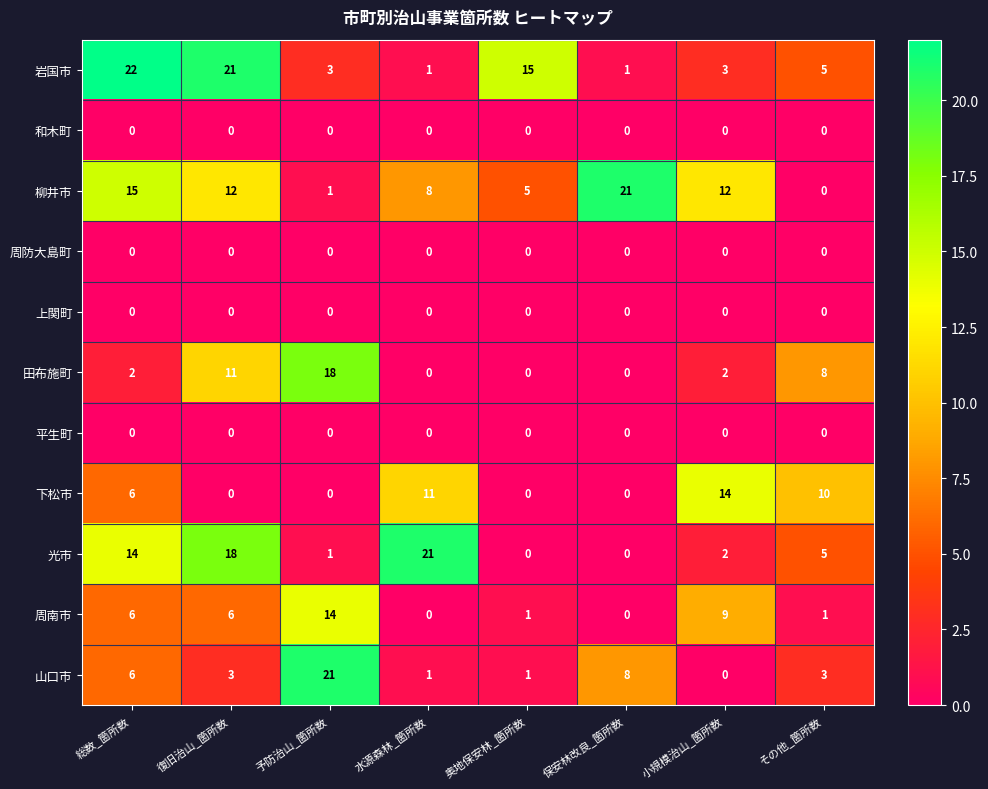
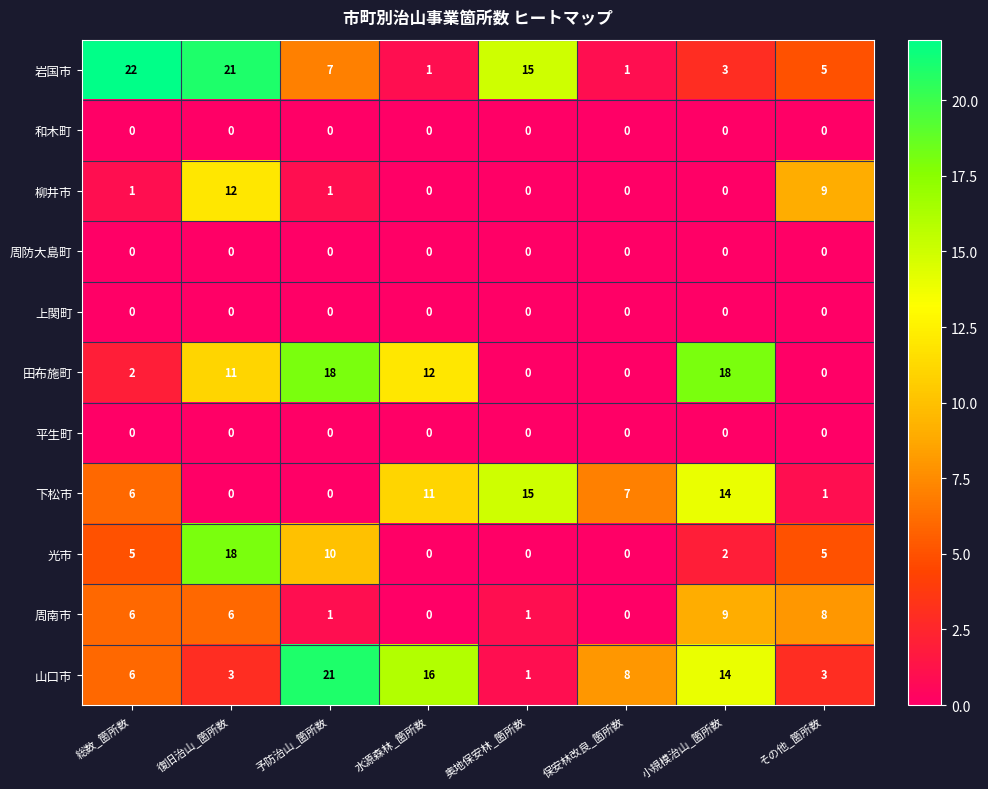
  {
    "岩国市": {
      "総数_箇所数": 22,
      "復旧治山_箇所数": 21,
-     "予防治山_箇所数": 3,
+     "予防治山_箇所数": 7,
      "水源森林_箇所数": 1,
      "奥地保安林_箇所数": 15,
      "保安林改良_箇所数": 1,
      "小規模治山_箇所数": 3,
      "その他_箇所数": 5
    },
    "和木町": {
      "総数_箇所数": 0,
      "復旧治山_箇所数": 0,
      "予防治山_箇所数": 0,
      "水源森林_箇所数": 0,
      "奥地保安林_箇所数": 0,
      "保安林改良_箇所数": 0,
      "小規模治山_箇所数": 0,
      "その他_箇所数": 0
    },
    "柳井市": {
-     "総数_箇所数": 15,
+     "総数_箇所数": 1,
      "復旧治山_箇所数": 12,
      "予防治山_箇所数": 1,
-     "水源森林_箇所数": 8,
-     "奥地保安林_箇所数": 5,
-     "保安林改良_箇所数": 21,
-     "小規模治山_箇所数": 12,
-     "その他_箇所数": 0
+     "水源森林_箇所数": 0,
+     "奥地保安林_箇所数": 0,
+     "保安林改良_箇所数": 0,
+     "小規模治山_箇所数": 0,
+     "その他_箇所数": 9
    },
    "周防大島町": {
      "総数_箇所数": 0,
      "復旧治山_箇所数": 0,
      "予防治山_箇所数": 0,
      "水源森林_箇所数": 0,
      "奥地保安林_箇所数": 0,
      "保安林改良_箇所数": 0,
      "小規模治山_箇所数": 0,
      "その他_箇所数": 0
    },
    "上関町": {
      "総数_箇所数": 0,
      "復旧治山_箇所数": 0,
      "予防治山_箇所数": 0,
      "水源森林_箇所数": 0,
      "奥地保安林_箇所数": 0,
      "保安林改良_箇所数": 0,
      "小規模治山_箇所数": 0,
      "その他_箇所数": 0
    },
    "田布施町": {
      "総数_箇所数": 2,
      "復旧治山_箇所数": 11,
      "予防治山_箇所数": 18,
-     "水源森林_箇所数": 0,
+     "水源森林_箇所数": 12,
      "奥地保安林_箇所数": 0,
      "保安林改良_箇所数": 0,
-     "小規模治山_箇所数": 2,
-     "その他_箇所数": 8
+     "小規模治山_箇所数": 18,
+     "その他_箇所数": 0
    },
    "平生町": {
      "総数_箇所数": 0,
      "復旧治山_箇所数": 0,
      "予防治山_箇所数": 0,
      "水源森林_箇所数": 0,
      "奥地保安林_箇所数": 0,
      "保安林改良_箇所数": 0,
      "小規模治山_箇所数": 0,
      "その他_箇所数": 0
    },
    "下松市": {
      "総数_箇所数": 6,
      "復旧治山_箇所数": 0,
      "予防治山_箇所数": 0,
      "水源森林_箇所数": 11,
-     "奥地保安林_箇所数": 0,
-     "保安林改良_箇所数": 0,
+     "奥地保安林_箇所数": 15,
+     "保安林改良_箇所数": 7,
      "小規模治山_箇所数": 14,
-     "その他_箇所数": 10
+     "その他_箇所数": 1
    },
    "光市": {
-     "総数_箇所数": 14,
+     "総数_箇所数": 5,
      "復旧治山_箇所数": 18,
-     "予防治山_箇所数": 1,
-     "水源森林_箇所数": 21,
+     "予防治山_箇所数": 10,
+     "水源森林_箇所数": 0,
      "奥地保安林_箇所数": 0,
      "保安林改良_箇所数": 0,
      "小規模治山_箇所数": 2,
      "その他_箇所数": 5
    },
    "周南市": {
      "総数_箇所数": 6,
      "復旧治山_箇所数": 6,
-     "予防治山_箇所数": 14,
+     "予防治山_箇所数": 1,
      "水源森林_箇所数": 0,
      "奥地保安林_箇所数": 1,
      "保安林改良_箇所数": 0,
      "小規模治山_箇所数": 9,
-     "その他_箇所数": 1
+     "その他_箇所数": 8
    },
    "山口市": {
      "総数_箇所数": 6,
      "復旧治山_箇所数": 3,
      "予防治山_箇所数": 21,
-     "水源森林_箇所数": 1,
+     "水源森林_箇所数": 16,
      "奥地保安林_箇所数": 1,
      "保安林改良_箇所数": 8,
-     "小規模治山_箇所数": 0,
+     "小規模治山_箇所数": 14,
      "その他_箇所数": 3
    }
  }
